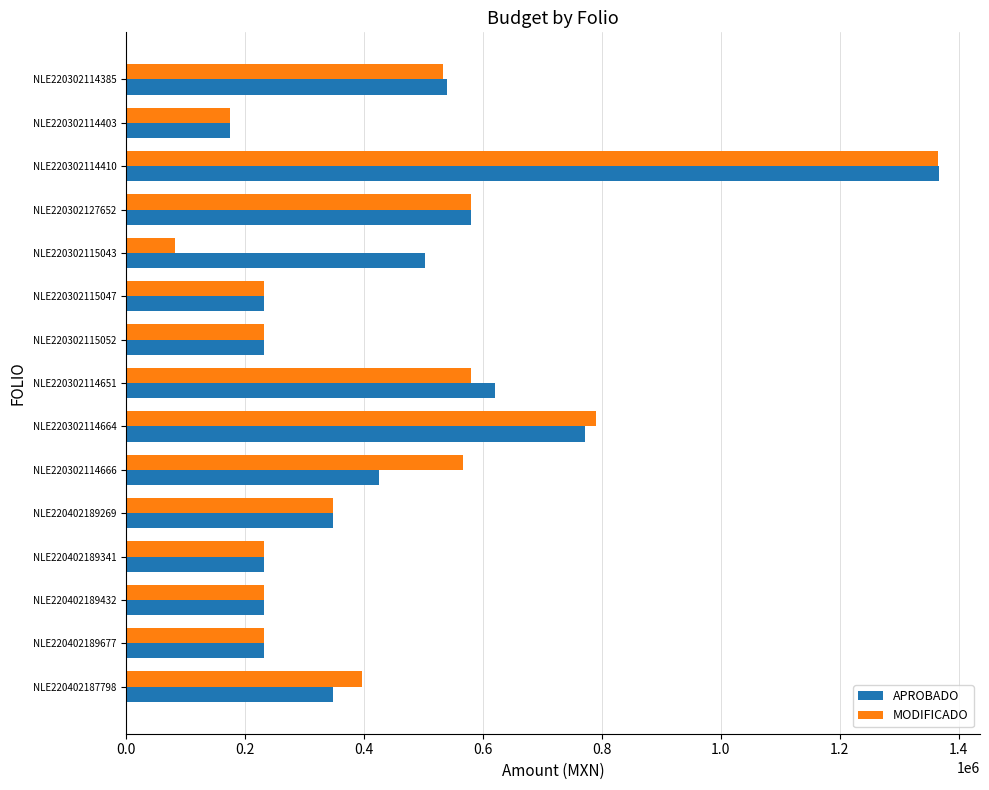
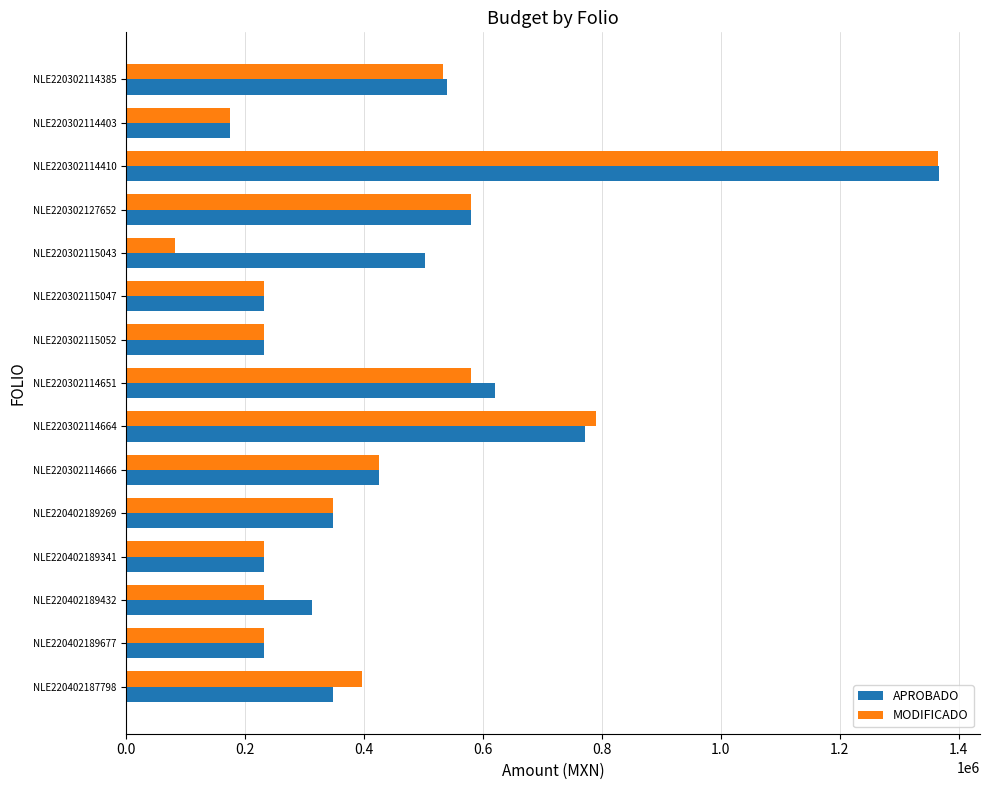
  {
    "APROBADO": {
      "NLE220302114385": 540000,
      "NLE220302114403": 180000,
      "NLE220302114410": 1370000,
      "NLE220302127652": 580000,
      "NLE220302115043": 500000,
      "NLE220302115047": 230000,
      "NLE220302115052": 230000,
      "NLE220302114651": 620000,
      "NLE220302114664": 770000,
      "NLE220302114666": 430000,
      "NLE220402189269": 350000,
      "NLE220402189341": 230000,
-     "NLE220402189432": 230000,
+     "NLE220402189432": 310000,
      "NLE220402189677": 230000,
      "NLE220402187798": 350000
    },
    "MODIFICADO": {
      "NLE220302114385": 530000,
      "NLE220302114403": 170000,
      "NLE220302114410": 1370000,
      "NLE220302127652": 580000,
      "NLE220302115043": 80000,
      "NLE220302115047": 230000,
      "NLE220302115052": 230000,
      "NLE220302114651": 580000,
      "NLE220302114664": 790000,
-     "NLE220302114666": 570000,
+     "NLE220302114666": 420000,
      "NLE220402189269": 350000,
      "NLE220402189341": 230000,
      "NLE220402189432": 230000,
      "NLE220402189677": 230000,
      "NLE220402187798": 400000
    }
  }
